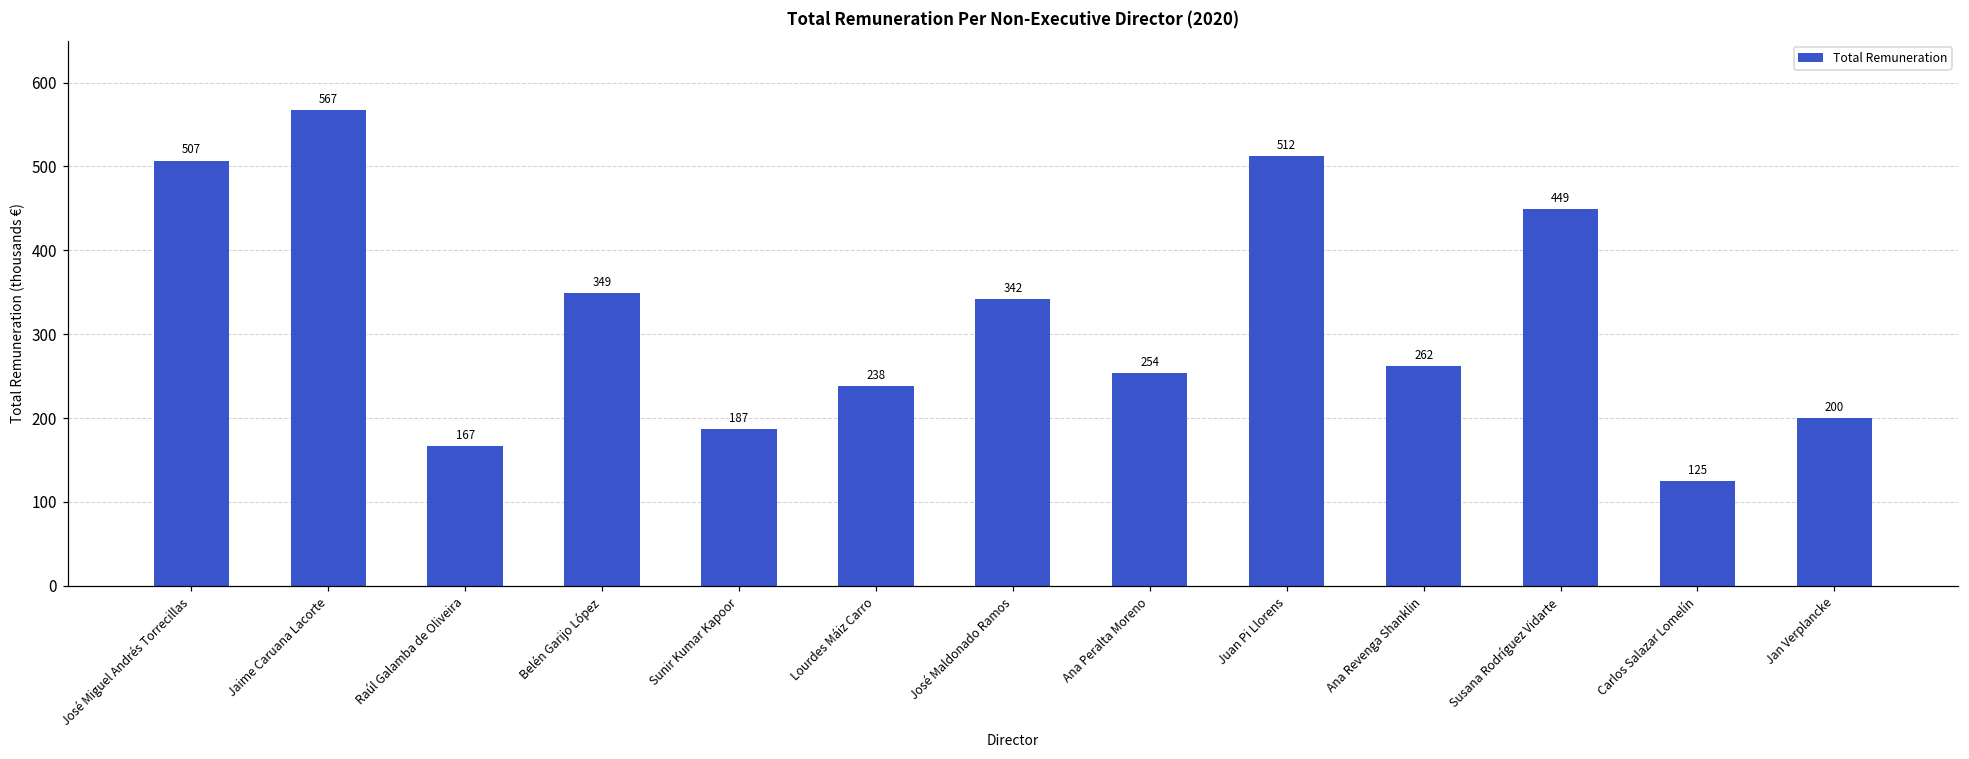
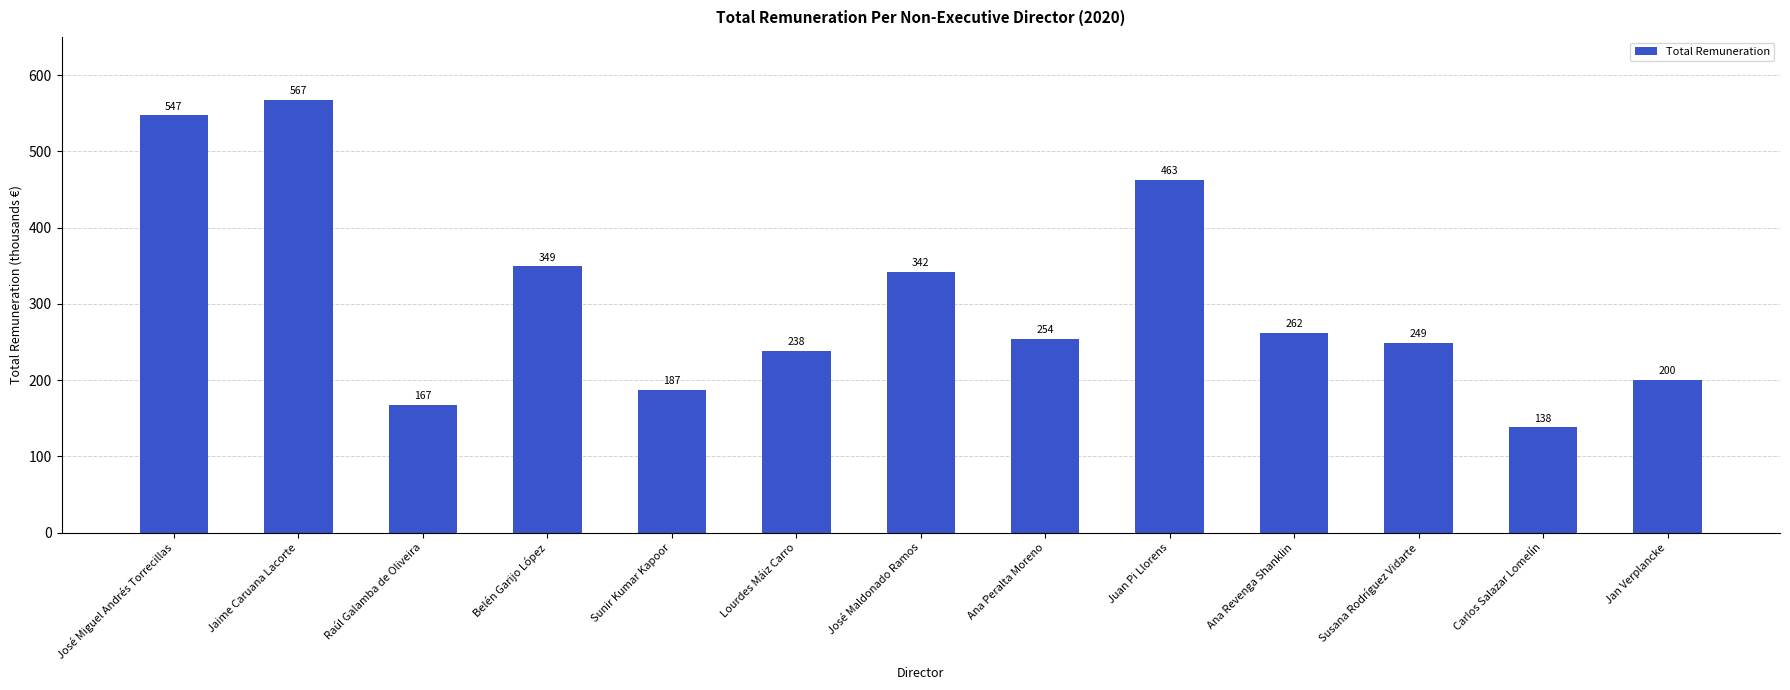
  {
-   "José Miguel Andrés Torrecillas": 507,
+   "José Miguel Andrés Torrecillas": 547,
    "Jaime Caruana Lacorte": 567,
    "Raúl Galamba de Oliveira": 167,
    "Belén Garijo López": 349,
    "Sunir Kumar Kapoor": 187,
    "Lourdes Máiz Carro": 238,
    "José Maldonado Ramos": 342,
    "Ana Peralta Moreno": 254,
-   "Juan Pi Llorens": 512,
+   "Juan Pi Llorens": 463,
    "Ana Revenga Shanklin": 262,
-   "Susana Rodríguez Vidarte": 449,
-   "Carlos Salazar Lomelín": 125,
+   "Susana Rodríguez Vidarte": 249,
+   "Carlos Salazar Lomelín": 138,
    "Jan Verplancke": 200
  }
